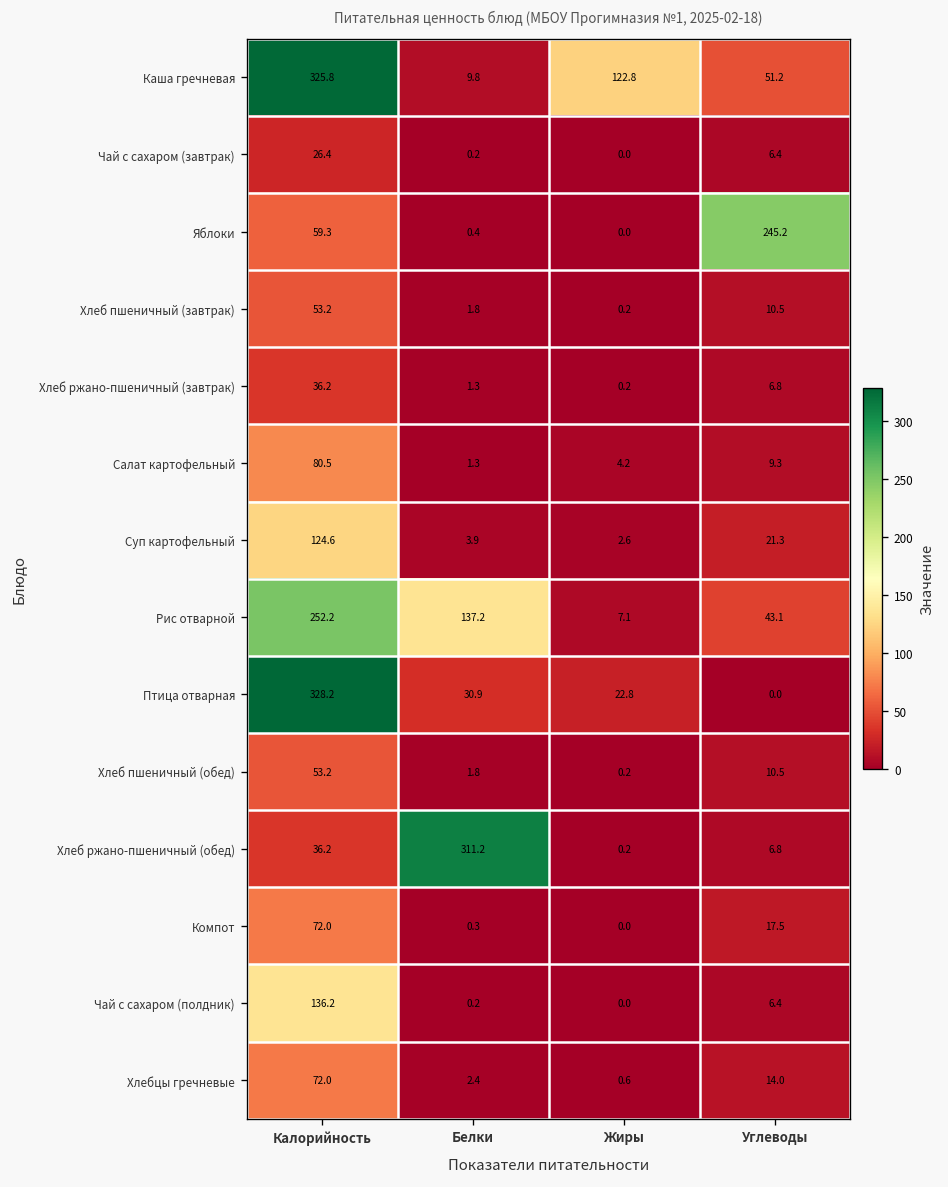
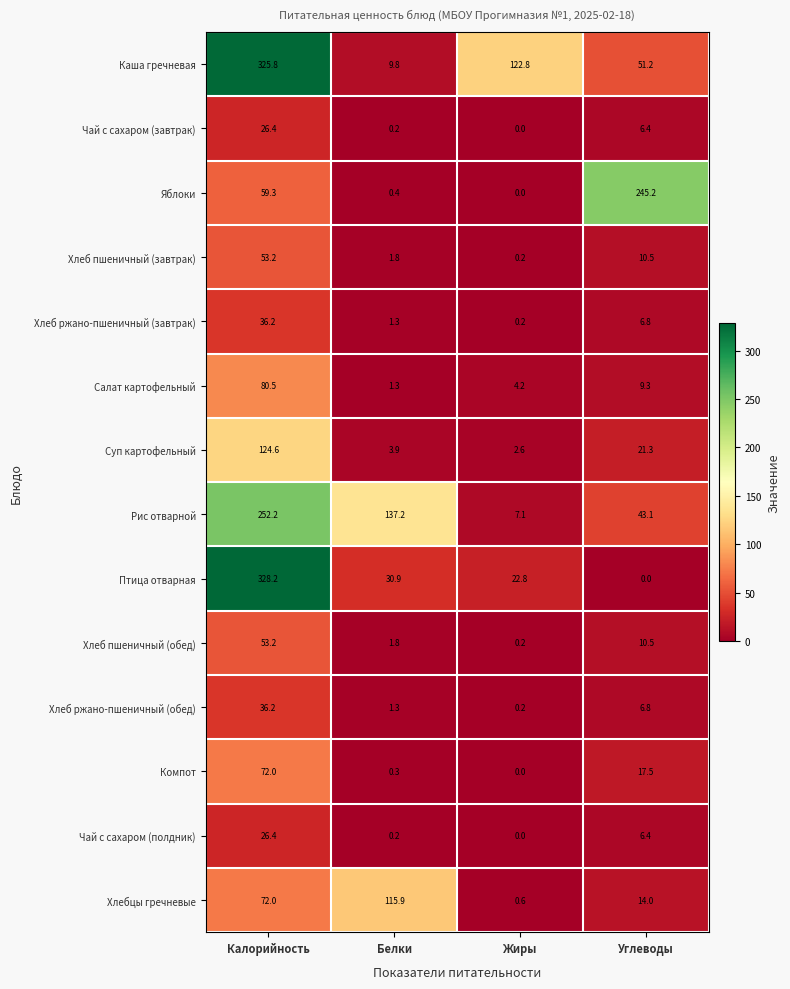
  {
    "Каша гречневая": {
      "Калорийность": 325.8,
      "Белки": 9.8,
      "Жиры": 122.8,
      "Углеводы": 51.2
    },
    "Чай с сахаром (завтрак)": {
      "Калорийность": 26.4,
      "Белки": 0.2,
      "Жиры": 0.0,
      "Углеводы": 6.4
    },
    "Яблоки": {
      "Калорийность": 59.3,
      "Белки": 0.4,
      "Жиры": 0.0,
      "Углеводы": 245.2
    },
    "Хлеб пшеничный (завтрак)": {
      "Калорийность": 53.2,
      "Белки": 1.8,
      "Жиры": 0.2,
      "Углеводы": 10.5
    },
    "Хлеб ржано-пшеничный (завтрак)": {
      "Калорийность": 36.2,
      "Белки": 1.3,
      "Жиры": 0.2,
      "Углеводы": 6.8
    },
    "Салат картофельный": {
      "Калорийность": 80.5,
      "Белки": 1.3,
      "Жиры": 4.2,
      "Углеводы": 9.3
    },
    "Суп картофельный": {
      "Калорийность": 124.6,
      "Белки": 3.9,
      "Жиры": 2.6,
      "Углеводы": 21.3
    },
    "Рис отварной": {
      "Калорийность": 252.2,
      "Белки": 137.2,
      "Жиры": 7.1,
      "Углеводы": 43.1
    },
    "Птица отварная": {
      "Калорийность": 328.2,
      "Белки": 30.9,
      "Жиры": 22.8,
      "Углеводы": 0.0
    },
    "Хлеб пшеничный (обед)": {
      "Калорийность": 53.2,
      "Белки": 1.8,
      "Жиры": 0.2,
      "Углеводы": 10.5
    },
    "Хлеб ржано-пшеничный (обед)": {
      "Калорийность": 36.2,
-     "Белки": 311.2,
+     "Белки": 1.3,
      "Жиры": 0.2,
      "Углеводы": 6.8
    },
    "Компот": {
      "Калорийность": 72.0,
      "Белки": 0.3,
      "Жиры": 0.0,
      "Углеводы": 17.5
    },
    "Чай с сахаром (полдник)": {
-     "Калорийность": 136.2,
+     "Калорийность": 26.4,
      "Белки": 0.2,
      "Жиры": 0.0,
      "Углеводы": 6.4
    },
    "Хлебцы гречневые": {
      "Калорийность": 72.0,
-     "Белки": 2.4,
+     "Белки": 115.9,
      "Жиры": 0.6,
      "Углеводы": 14.0
    }
  }
